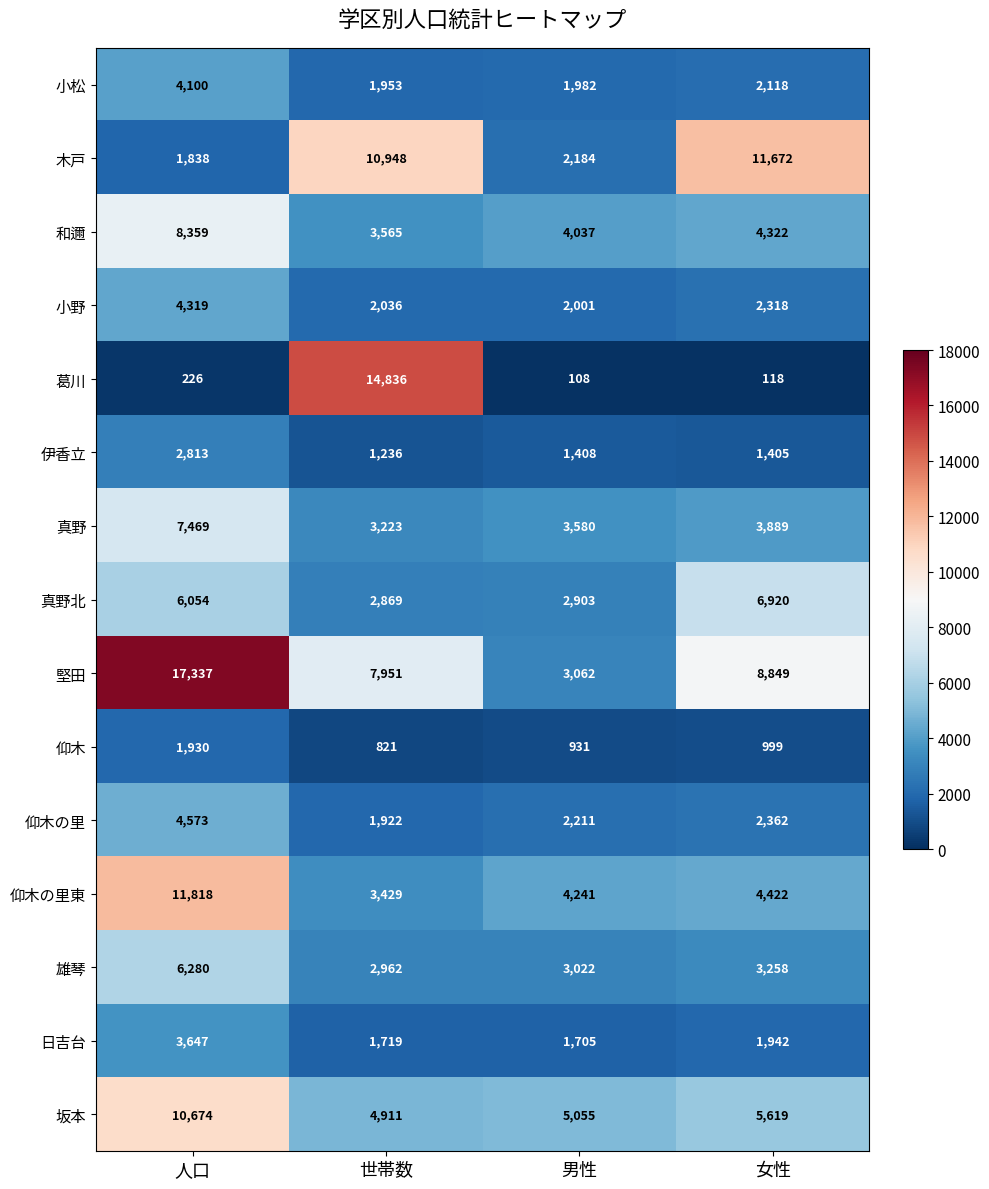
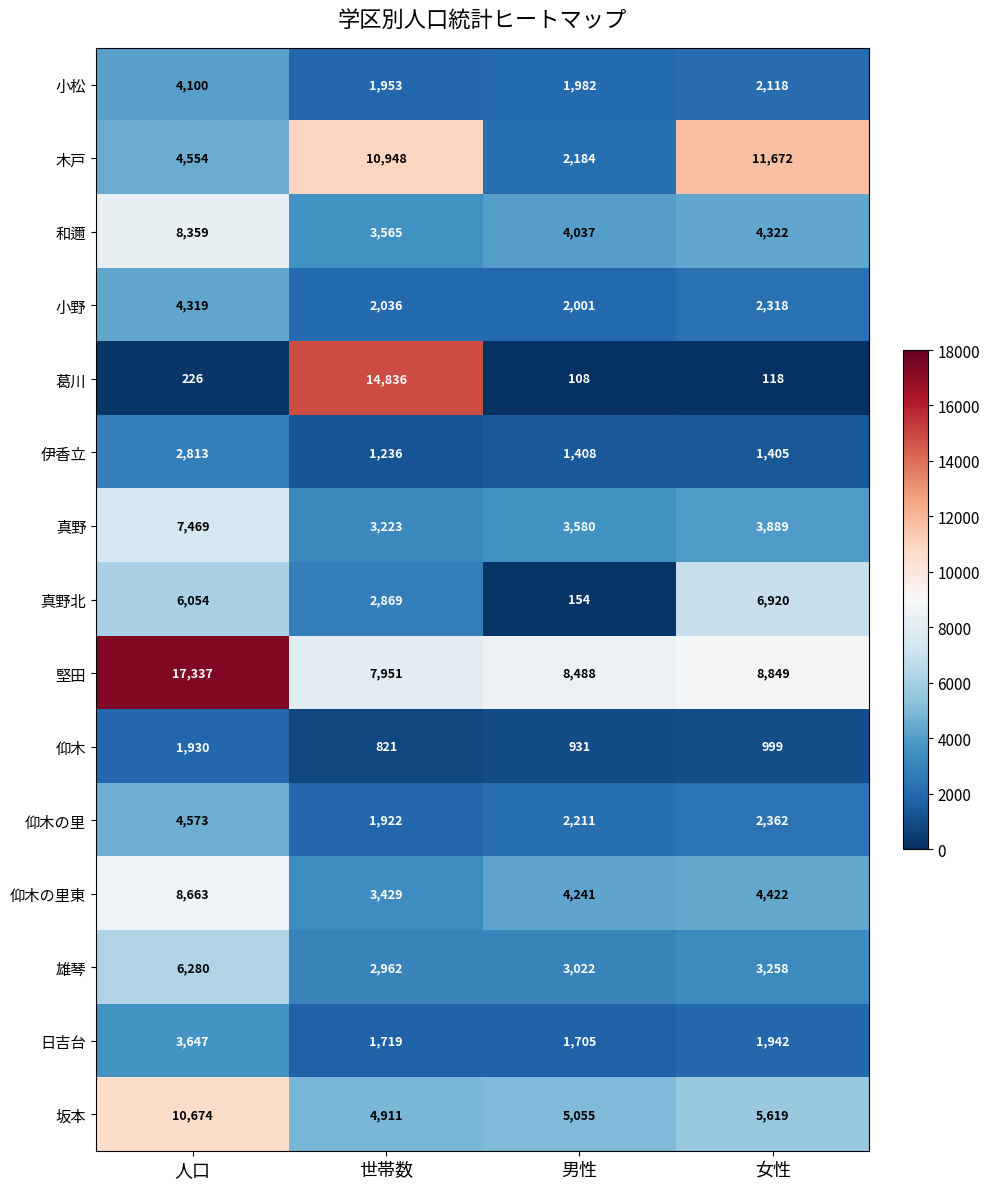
  {
    "小松": {
      "人口": "4,100",
      "世帯数": "1,953",
      "男性": "1,982",
      "女性": "2,118"
    },
    "木戸": {
-     "人口": "1,838",
+     "人口": "4,554",
      "世帯数": "10,948",
      "男性": "2,184",
      "女性": "11,672"
    },
    "和邇": {
      "人口": "8,359",
      "世帯数": "3,565",
      "男性": "4,037",
      "女性": "4,322"
    },
    "小野": {
      "人口": "4,319",
      "世帯数": "2,036",
      "男性": "2,001",
      "女性": "2,318"
    },
    "葛川": {
      "人口": "226",
      "世帯数": "14,836",
      "男性": "108",
      "女性": "118"
    },
    "伊香立": {
      "人口": "2,813",
      "世帯数": "1,236",
      "男性": "1,408",
      "女性": "1,405"
    },
    "真野": {
      "人口": "7,469",
      "世帯数": "3,223",
      "男性": "3,580",
      "女性": "3,889"
    },
    "真野北": {
      "人口": "6,054",
      "世帯数": "2,869",
-     "男性": "2,903",
+     "男性": "154",
      "女性": "6,920"
    },
    "堅田": {
      "人口": "17,337",
      "世帯数": "7,951",
-     "男性": "3,062",
+     "男性": "8,488",
      "女性": "8,849"
    },
    "仰木": {
      "人口": "1,930",
      "世帯数": "821",
      "男性": "931",
      "女性": "999"
    },
    "仰木の里": {
      "人口": "4,573",
      "世帯数": "1,922",
      "男性": "2,211",
      "女性": "2,362"
    },
    "仰木の里東": {
-     "人口": "11,818",
+     "人口": "8,663",
      "世帯数": "3,429",
      "男性": "4,241",
      "女性": "4,422"
    },
    "雄琴": {
      "人口": "6,280",
      "世帯数": "2,962",
      "男性": "3,022",
      "女性": "3,258"
    },
    "日吉台": {
      "人口": "3,647",
      "世帯数": "1,719",
      "男性": "1,705",
      "女性": "1,942"
    },
    "坂本": {
      "人口": "10,674",
      "世帯数": "4,911",
      "男性": "5,055",
      "女性": "5,619"
    }
  }
